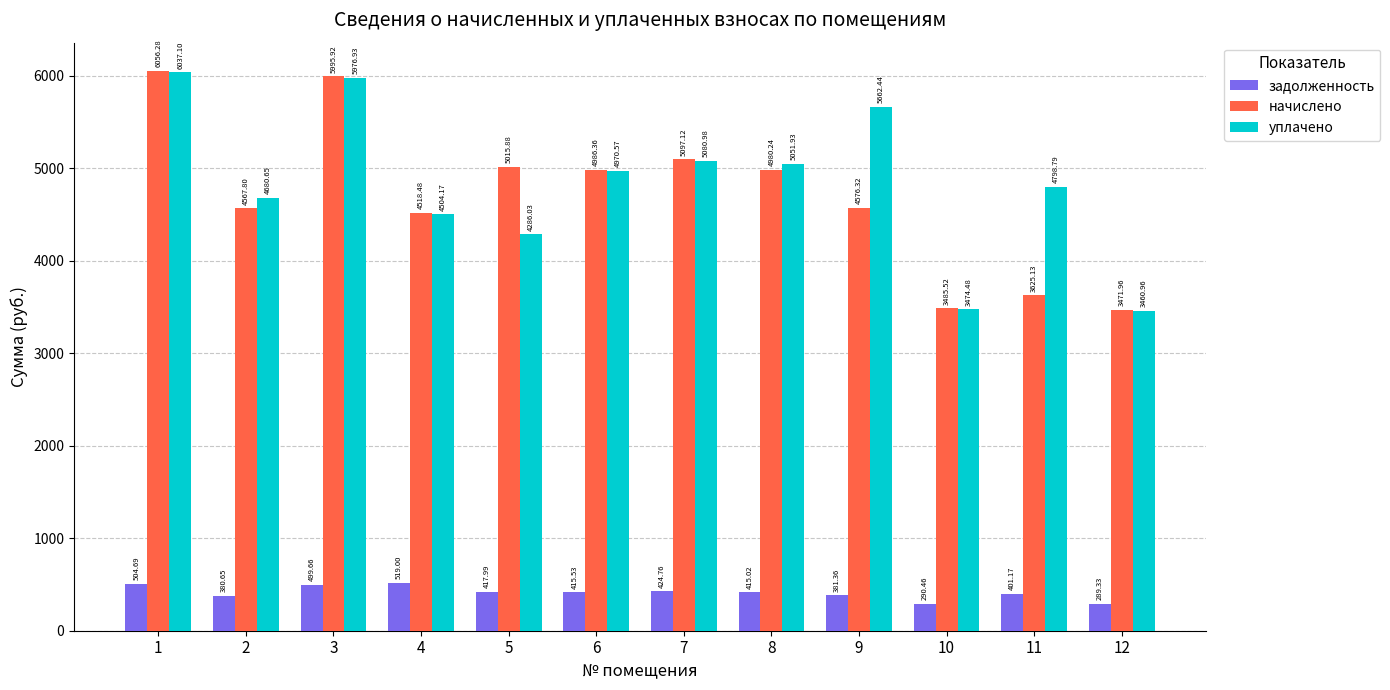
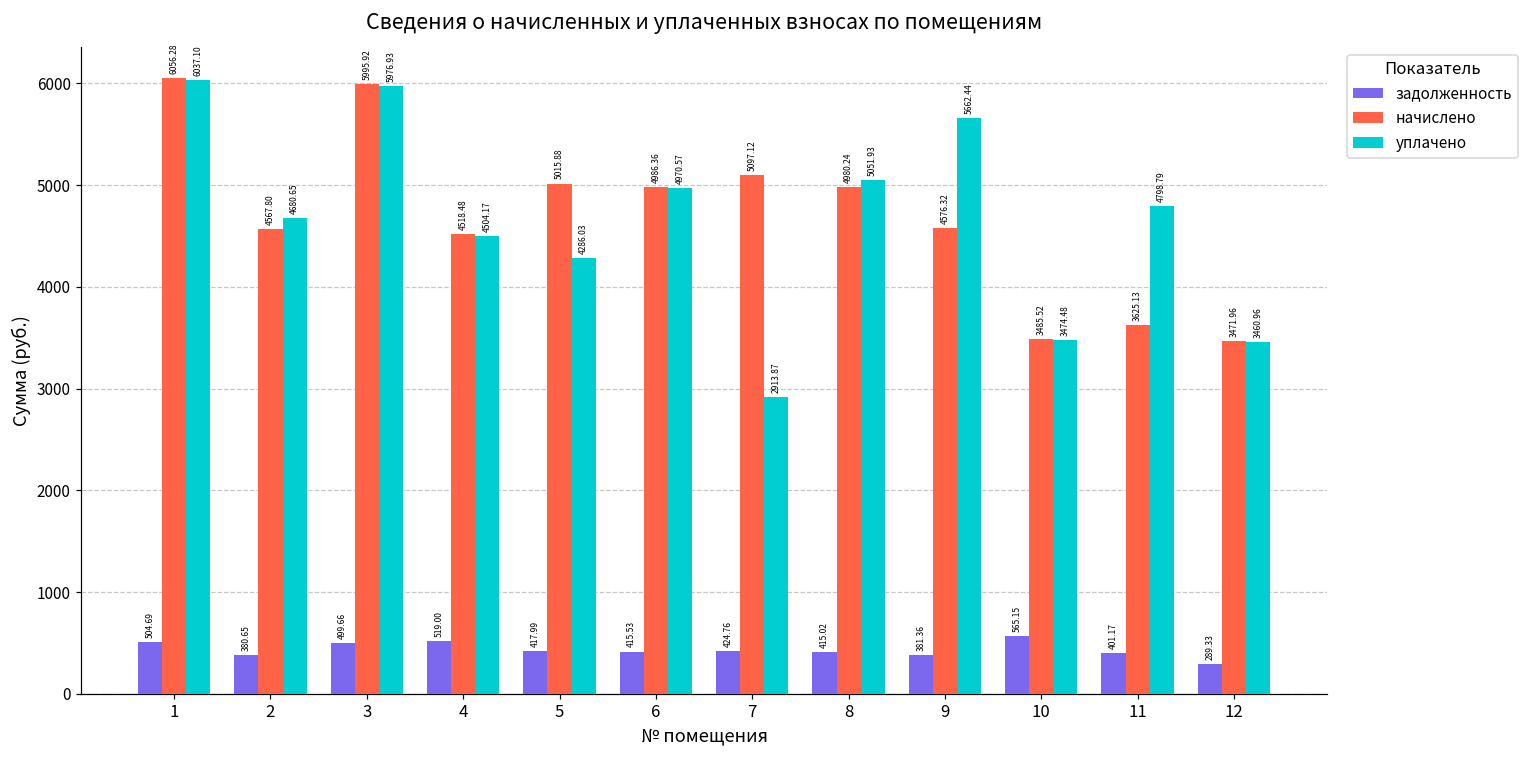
  {
    "задолженность": {
      "1": 504.69,
      "2": 380.65,
      "3": 499.66,
      "4": 519.00,
      "5": 417.99,
      "6": 415.53,
      "7": 424.76,
      "8": 415.02,
      "9": 381.36,
-     "10": 290.46,
+     "10": 565.15,
      "11": 401.17,
      "12": 289.33
    },
    "начислено": {
      "1": 6056.28,
      "2": 4567.80,
      "3": 5995.92,
      "4": 4518.48,
      "5": 5015.88,
      "6": 4986.36,
      "7": 5097.12,
      "8": 4980.24,
      "9": 4576.32,
      "10": 3485.52,
      "11": 3625.13,
      "12": 3471.96
    },
    "уплачено": {
      "1": 6037.10,
      "2": 4680.65,
      "3": 5976.93,
      "4": 4504.17,
      "5": 4286.03,
      "6": 4970.57,
-     "7": 5080.98,
+     "7": 2913.87,
      "8": 5051.93,
      "9": 5662.44,
      "10": 3474.48,
      "11": 4798.79,
      "12": 3460.96
    }
  }
